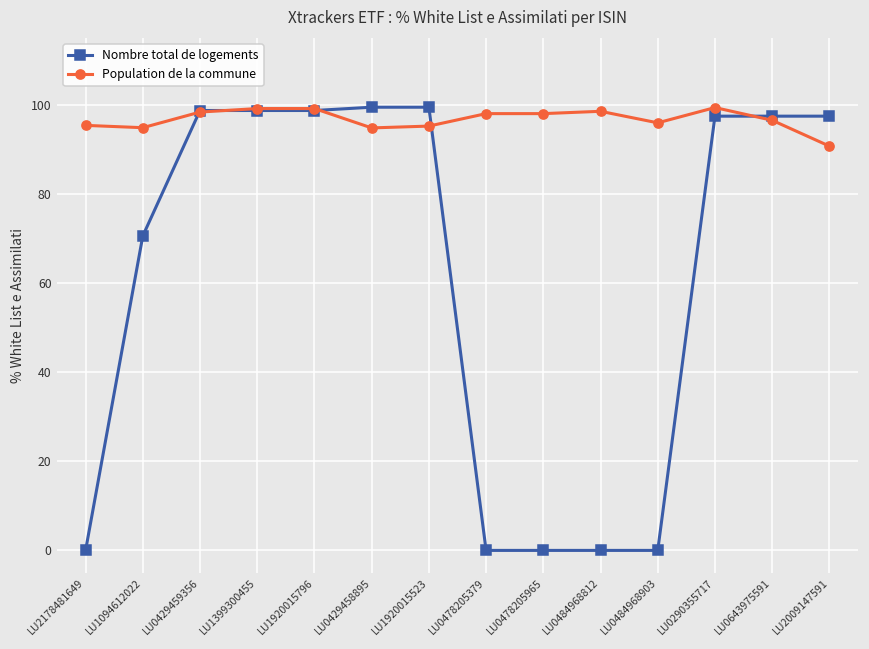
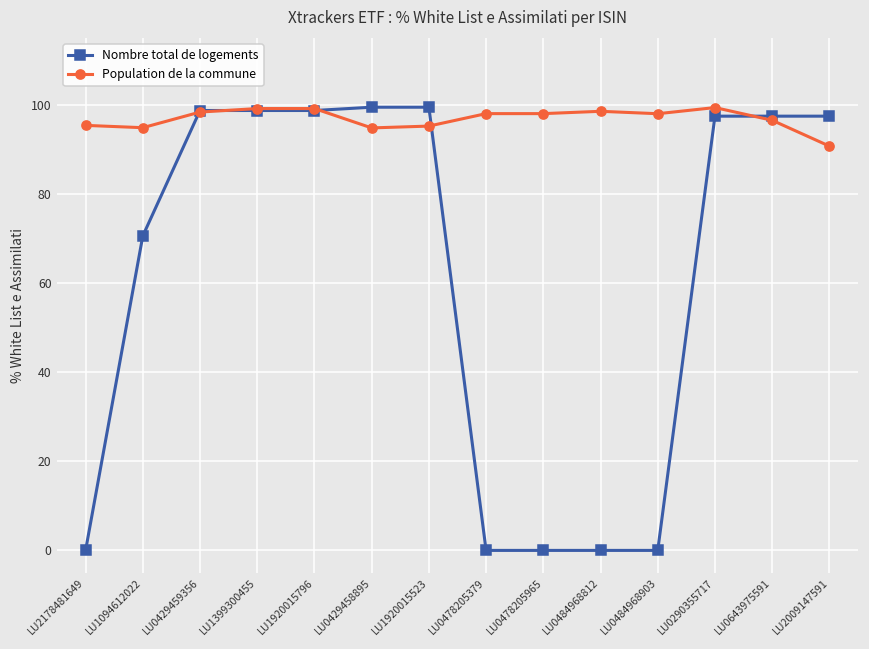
  {
    "Nombre total de logements": {
      "LU2178481649": 0,
      "LU1094612022": 71,
      "LU0429458895": 100,
      "LU1920015523": 100,
      "LU0478205379": 0,
      "LU0478205965": 0,
      "LU0484968812": 0,
      "LU0484968903": 0,
      "LU0290355717": 98,
      "LU0643975591": 98,
      "LU2009147591": 98
    },
    "Population de la commune": {
      "LU2178481649": 95,
      "LU1094612022": 95,
      "LU0429458895": 95,
      "LU1920015523": 95,
      "LU0478205379": 98,
      "LU0478205965": 98,
      "LU0484968812": 99,
-     "LU0484968903": 96,
+     "LU0484968903": 98,
      "LU0290355717": 99,
      "LU0643975591": 97,
      "LU2009147591": 91
    }
  }
